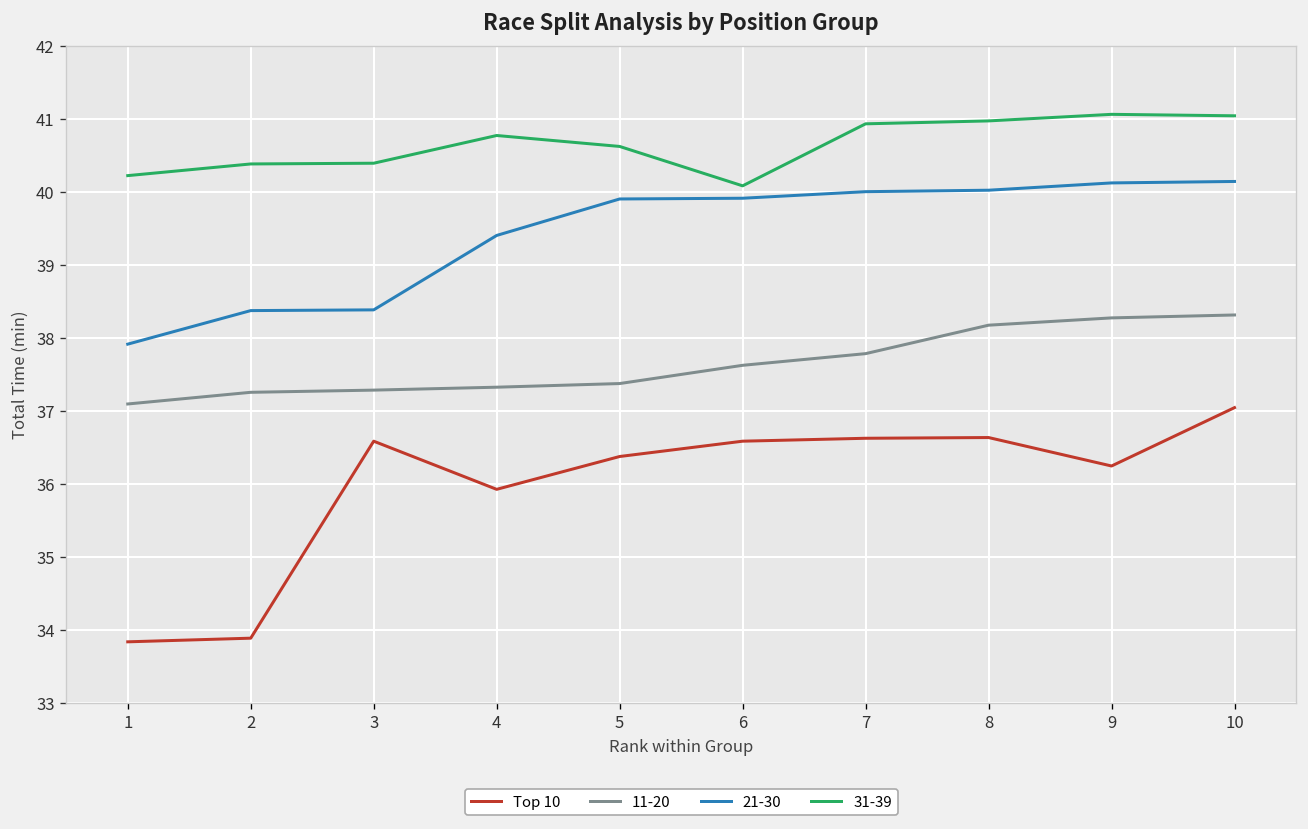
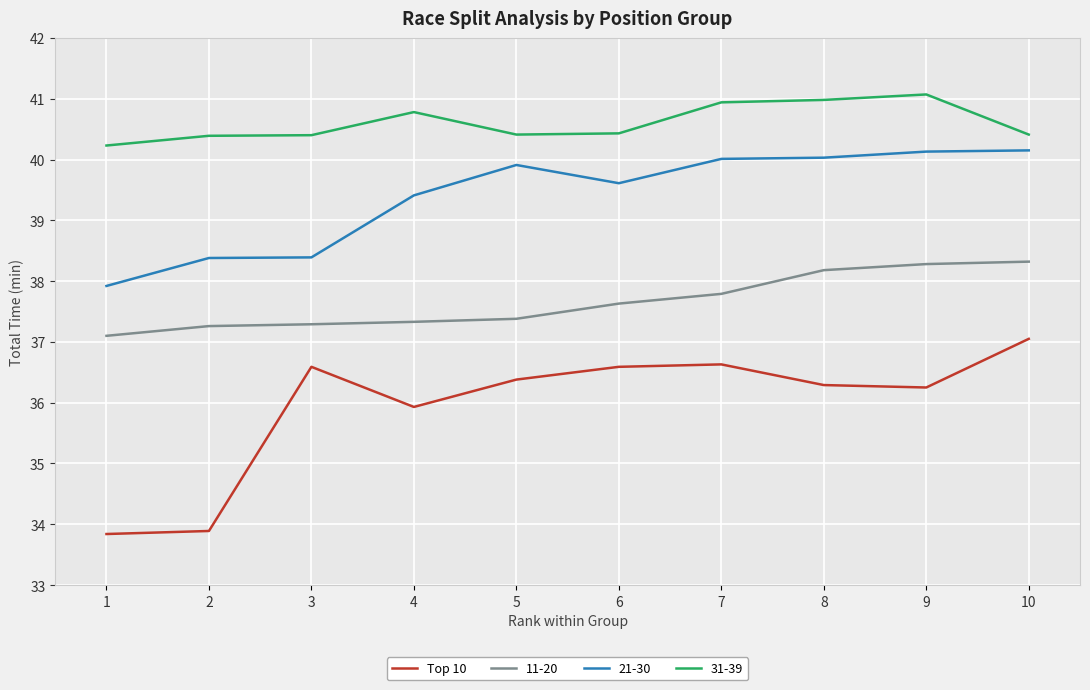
  {
    "Top 10": {
      "1": 33.8,
      "2": 33.9,
      "3": 36.6,
      "4": 35.9,
      "5": 36.4,
      "6": 36.6,
      "7": 36.6,
-     "8": 36.6,
+     "8": 36.3,
      "9": 36.3,
      "10": 37.1
    },
    "11-20": {
      "1": 37.1,
      "2": 37.3,
      "3": 37.3,
      "4": 37.3,
      "5": 37.4,
      "6": 37.6,
      "7": 37.8,
      "8": 38.2,
      "9": 38.3,
      "10": 38.3
    },
    "21-30": {
      "1": 37.9,
      "2": 38.4,
      "3": 38.4,
      "4": 39.4,
      "5": 39.9,
-     "6": 39.9,
+     "6": 39.6,
      "7": 40.0,
      "8": 40.0,
      "9": 40.1,
      "10": 40.2
    },
    "31-39": {
      "1": 40.2,
      "2": 40.4,
      "3": 40.4,
      "4": 40.8,
-     "5": 40.6,
-     "6": 40.1,
+     "5": 40.4,
+     "6": 40.4,
      "7": 40.9,
      "8": 41.0,
      "9": 41.1,
-     "10": 41.1
+     "10": 40.4
    }
  }
